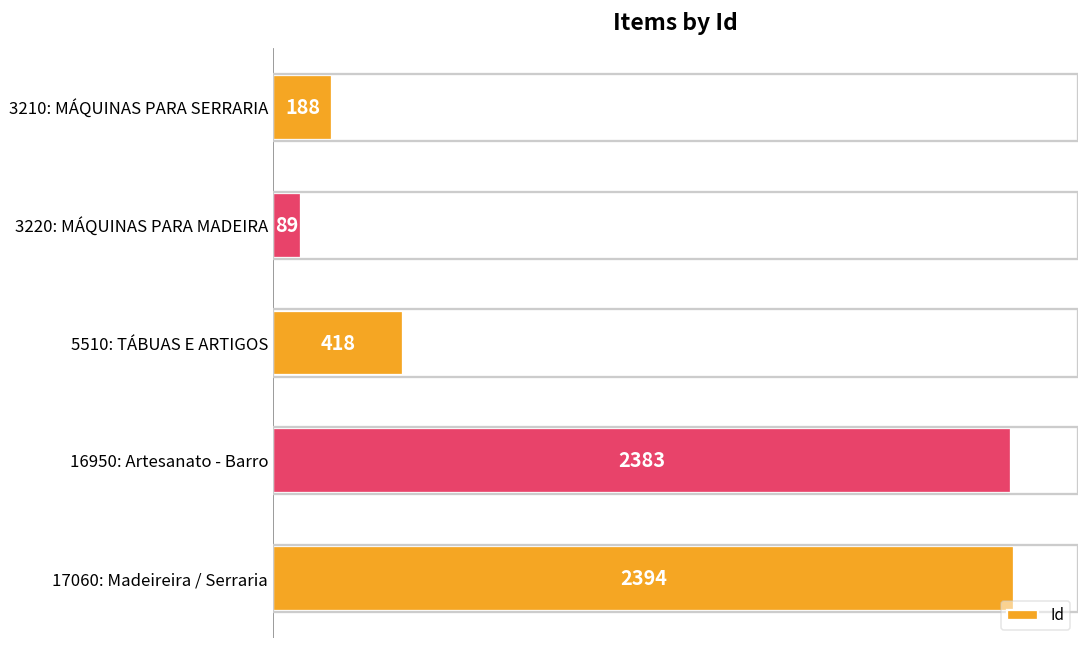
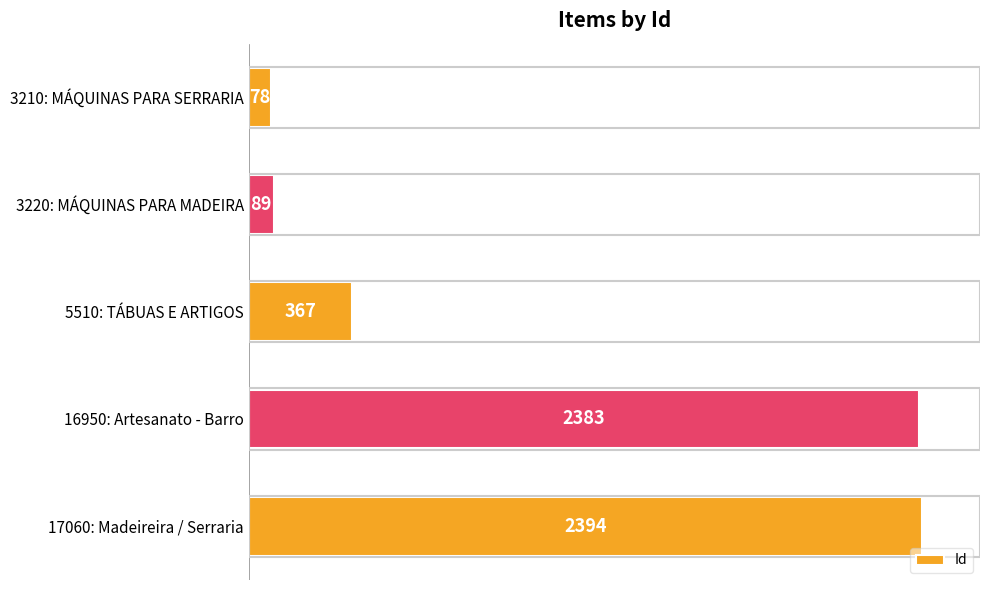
  {
-   "3210: MÁQUINAS PARA SERRARIA": 188,
+   "3210: MÁQUINAS PARA SERRARIA": 78,
    "3220: MÁQUINAS PARA MADEIRA": 89,
-   "5510: TÁBUAS E ARTIGOS": 418,
+   "5510: TÁBUAS E ARTIGOS": 367,
    "16950: Artesanato - Barro": 2383,
    "17060: Madeireira / Serraria": 2394
  }
